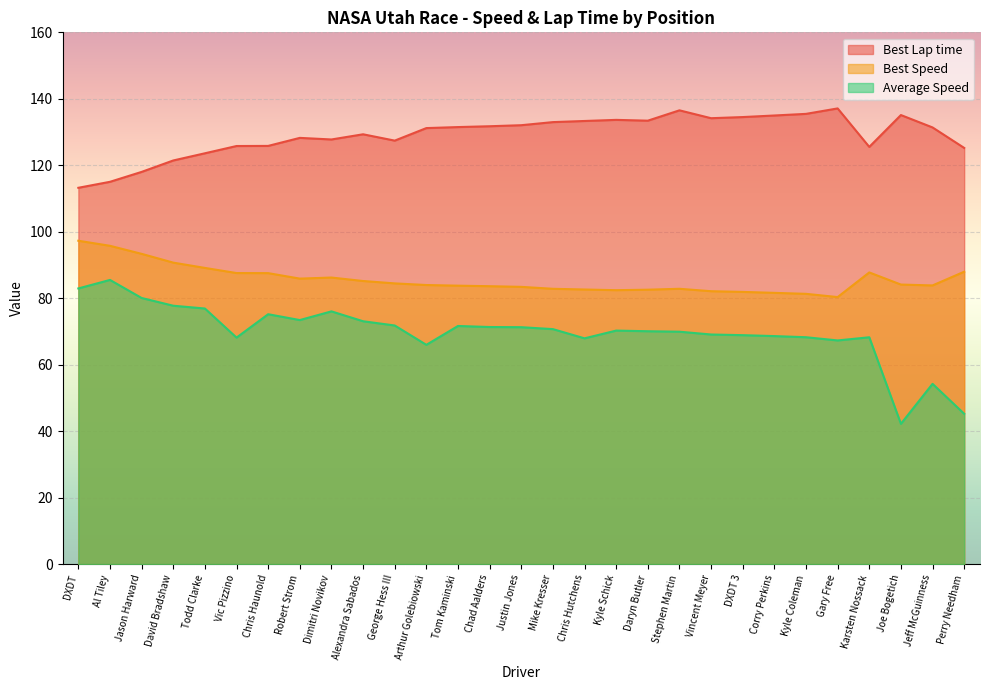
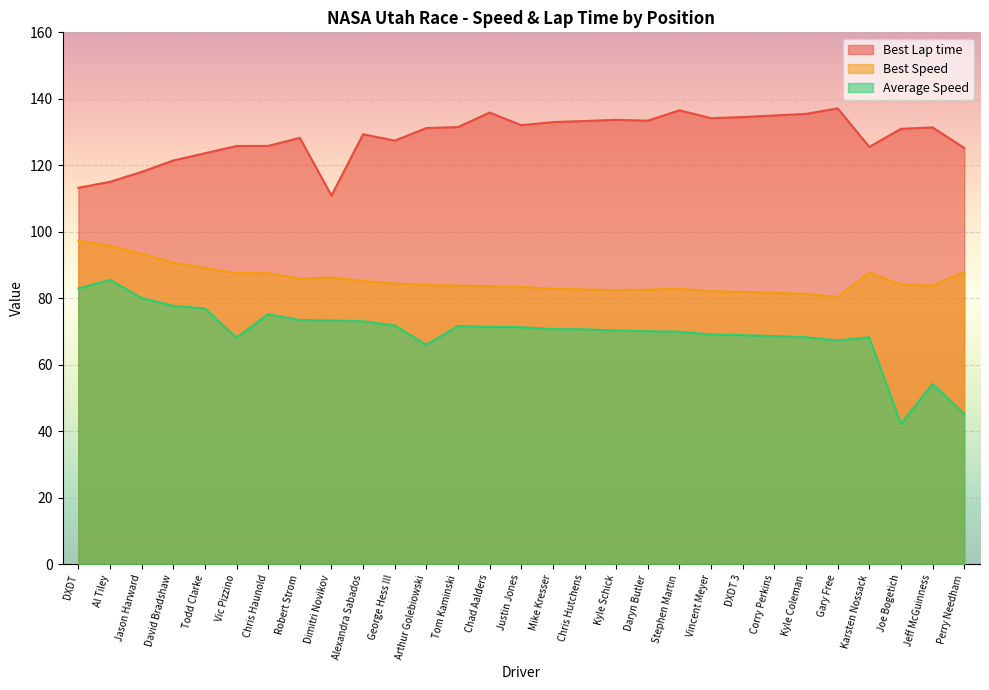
  {
    "Best Lap time": {
      "DXDT": 113,
      "Al Tiley": 115,
      "Jason Harward": 118,
      "David Bradshaw": 121,
      "Todd Clarke": 124,
      "Vic Pizzino": 126,
      "Chris Haunold": 126,
      "Robert Strom": 128,
-     "Dimitri Novikov": 128,
+     "Dimitri Novikov": 111,
      "Alexandra Sabados": 129,
      "George Hess III": 127,
      "Arthur Golebiowski": 131,
      "Tom Kaminski": 131,
-     "Chad Aalders": 132,
+     "Chad Aalders": 136,
      "Justin Jones": 132,
      "Mike Kresser": 133,
      "Chris Hutchens": 133,
      "Kyle Schick": 134,
      "Daryn Butler": 133,
      "Stephen Martin": 137,
      "Vincent Meyer": 134,
      "DXDT 3": 135,
      "Corry Perkins": 135,
      "Kyle Coleman": 135,
      "Gary Free": 137,
      "Karsten Nossack": 126,
-     "Joe Bogetich": 135,
+     "Joe Bogetich": 131,
      "Jeff McGuinness": 131,
      "Perry Needham": 125
    },
    "Best Speed": {
      "DXDT": 97,
      "Al Tiley": 96,
      "Jason Harward": 93,
      "David Bradshaw": 91,
      "Todd Clarke": 89,
      "Vic Pizzino": 88,
      "Chris Haunold": 88,
      "Robert Strom": 86,
      "Dimitri Novikov": 86,
      "Alexandra Sabados": 85,
      "George Hess III": 84,
      "Arthur Golebiowski": 84,
      "Tom Kaminski": 84,
      "Chad Aalders": 84,
      "Justin Jones": 83,
      "Mike Kresser": 83,
      "Chris Hutchens": 83,
      "Kyle Schick": 82,
      "Daryn Butler": 83,
      "Stephen Martin": 83,
      "Vincent Meyer": 82,
      "DXDT 3": 82,
      "Corry Perkins": 82,
      "Kyle Coleman": 81,
      "Gary Free": 80,
      "Karsten Nossack": 88,
      "Joe Bogetich": 84,
      "Jeff McGuinness": 84,
      "Perry Needham": 88
    },
    "Average Speed": {
      "DXDT": 83,
      "Al Tiley": 86,
      "Jason Harward": 80,
      "David Bradshaw": 78,
      "Todd Clarke": 77,
      "Vic Pizzino": 68,
      "Chris Haunold": 75,
      "Robert Strom": 73,
-     "Dimitri Novikov": 76,
+     "Dimitri Novikov": 73,
      "Alexandra Sabados": 73,
      "George Hess III": 72,
      "Arthur Golebiowski": 66,
      "Tom Kaminski": 72,
      "Chad Aalders": 71,
      "Justin Jones": 71,
      "Mike Kresser": 71,
-     "Chris Hutchens": 68,
+     "Chris Hutchens": 71,
      "Kyle Schick": 70,
      "Daryn Butler": 70,
      "Stephen Martin": 70,
      "Vincent Meyer": 69,
      "DXDT 3": 69,
      "Corry Perkins": 69,
      "Kyle Coleman": 68,
      "Gary Free": 67,
      "Karsten Nossack": 68,
      "Joe Bogetich": 42,
      "Jeff McGuinness": 54,
      "Perry Needham": 45
    }
  }
